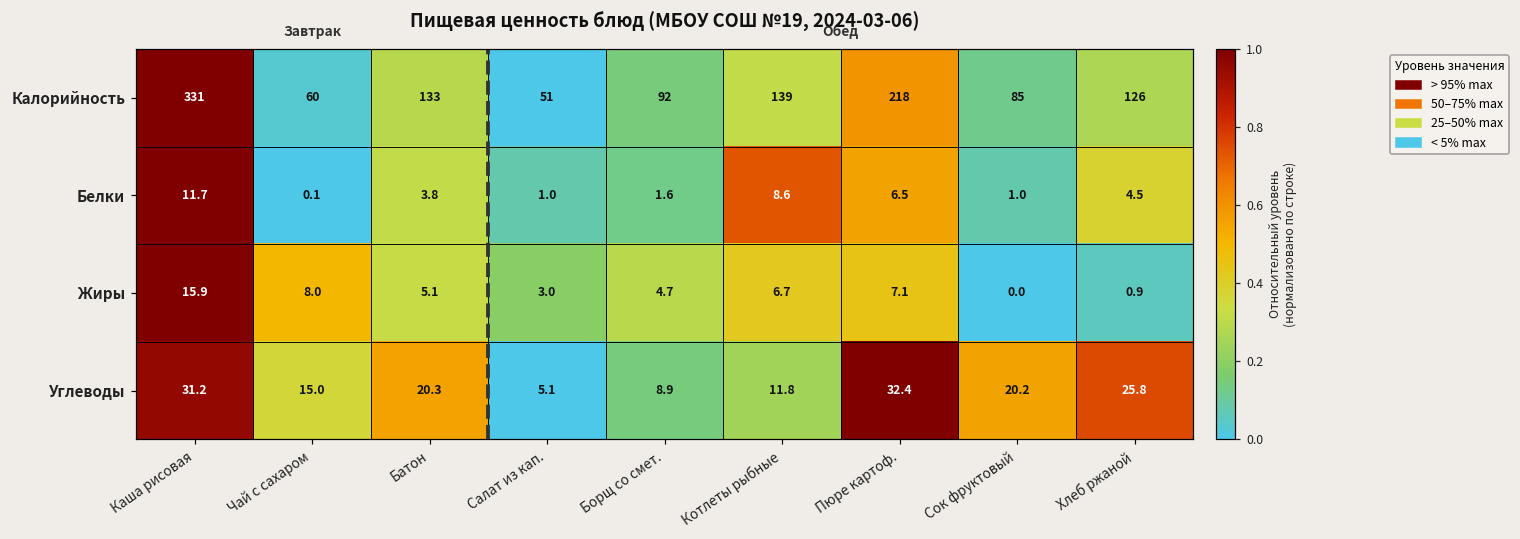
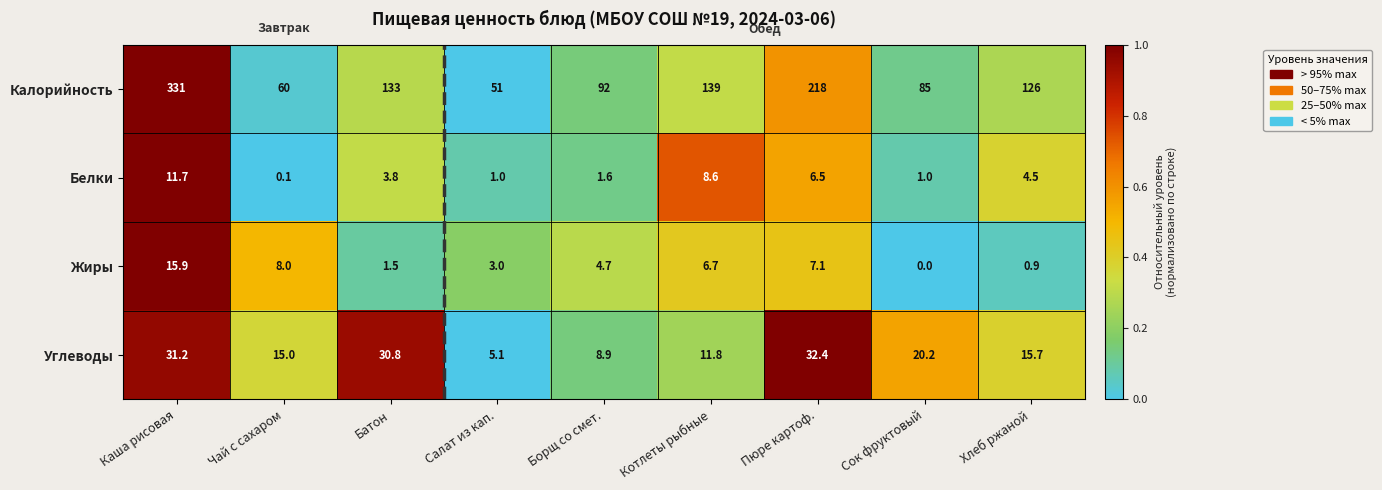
  {
    "Калорийность": {
      "Каша рисовая": 331,
      "Чай с сахаром": 60,
      "Батон": 133,
      "Салат из кап.": 51,
      "Борщ со смет.": 92,
      "Котлеты рыбные": 139,
      "Пюре картоф.": 218,
      "Сок фруктовый": 85,
      "Хлеб ржаной": 126
    },
    "Белки": {
      "Каша рисовая": 11.7,
      "Чай с сахаром": 0.1,
      "Батон": 3.8,
      "Салат из кап.": 1.0,
      "Борщ со смет.": 1.6,
      "Котлеты рыбные": 8.6,
      "Пюре картоф.": 6.5,
      "Сок фруктовый": 1.0,
      "Хлеб ржаной": 4.5
    },
    "Жиры": {
      "Каша рисовая": 15.9,
      "Чай с сахаром": 8.0,
-     "Батон": 5.1,
+     "Батон": 1.5,
      "Салат из кап.": 3.0,
      "Борщ со смет.": 4.7,
      "Котлеты рыбные": 6.7,
      "Пюре картоф.": 7.1,
      "Сок фруктовый": 0.0,
      "Хлеб ржаной": 0.9
    },
    "Углеводы": {
      "Каша рисовая": 31.2,
      "Чай с сахаром": 15.0,
-     "Батон": 20.3,
+     "Батон": 30.8,
      "Салат из кап.": 5.1,
      "Борщ со смет.": 8.9,
      "Котлеты рыбные": 11.8,
      "Пюре картоф.": 32.4,
      "Сок фруктовый": 20.2,
-     "Хлеб ржаной": 25.8
+     "Хлеб ржаной": 15.7
    }
  }
